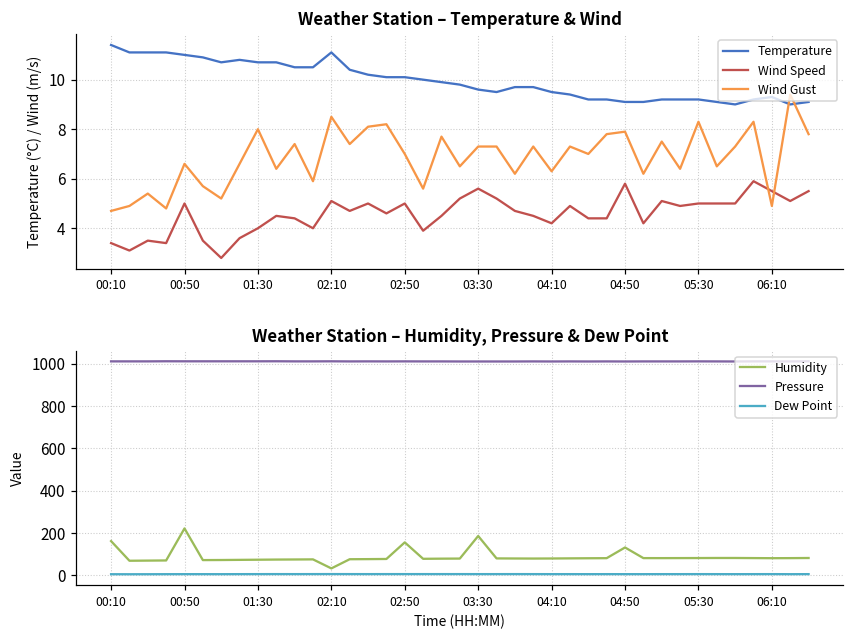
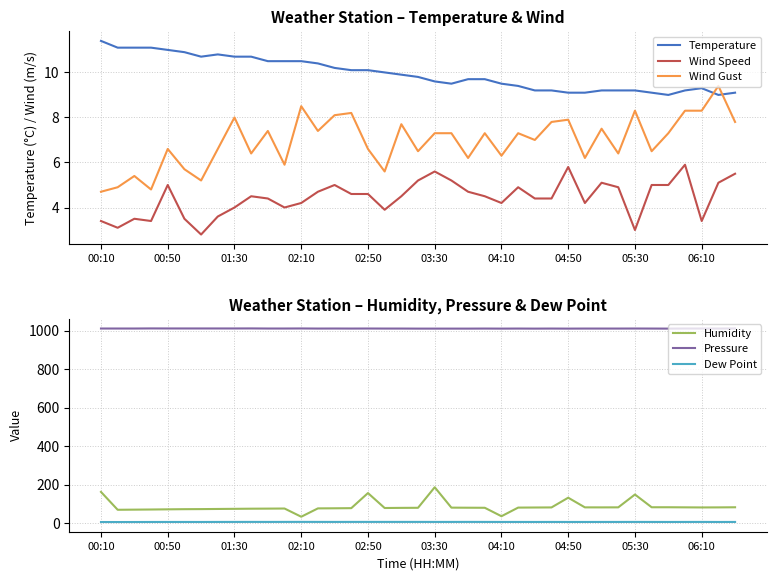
  {
    "Weather Station – Temperature & Wind": {
      "Temperature": {
        "00:10": 11.4,
        "00:50": 11.0,
        "01:30": 10.7,
-       "02:10": 11.1,
+       "02:10": 10.5,
        "02:50": 10.1,
        "03:30": 9.6,
        "04:10": 9.5,
        "04:50": 9.1,
        "05:30": 9.2,
        "06:10": 9.3
      },
      "Wind Speed": {
        "00:10": 3.4,
        "00:50": 5.0,
        "01:30": 4.0,
-       "02:10": 5.1,
-       "02:50": 5.0,
+       "02:10": 4.2,
+       "02:50": 4.6,
        "03:30": 5.6,
        "04:10": 4.2,
        "04:50": 5.8,
-       "05:30": 5,
-       "06:10": 5.5
+       "05:30": 3,
+       "06:10": 3.4
      },
      "Wind Gust": {
        "00:10": 4.7,
        "00:50": 6.6,
        "01:30": 8.0,
        "02:10": 8.5,
-       "02:50": 7.0,
+       "02:50": 6.6,
        "03:30": 7.3,
        "04:10": 6.3,
        "04:50": 7.9,
        "05:30": 8.3,
-       "06:10": 4.9
+       "06:10": 8.3
      }
    },
    "Weather Station – Humidity, Pressure & Dew Point": {
      "Humidity": {
        "00:10": 160,
-       "00:50": 220,
+       "00:50": 70,
        "01:30": 70,
        "02:10": 30,
        "02:50": 160,
        "03:30": 190,
-       "04:10": 80,
+       "04:10": 40,
        "04:50": 130,
-       "05:30": 80,
+       "05:30": 150,
        "06:10": 80
      },
      "Pressure": {
        "00:10": 1010,
        "00:50": 1010,
        "01:30": 1010,
        "02:10": 1010,
        "02:50": 1010,
        "03:30": 1010,
        "04:10": 1010,
        "04:50": 1010,
        "05:30": 1010
      },
      "Dew Point": {
        "00:10": 10,
        "00:50": 10,
        "01:30": 10,
        "02:10": 10,
        "02:50": 10,
        "03:30": 10,
        "04:10": 10,
        "04:50": 10,
        "05:30": 10,
        "06:10": 10
      }
    }
  }
